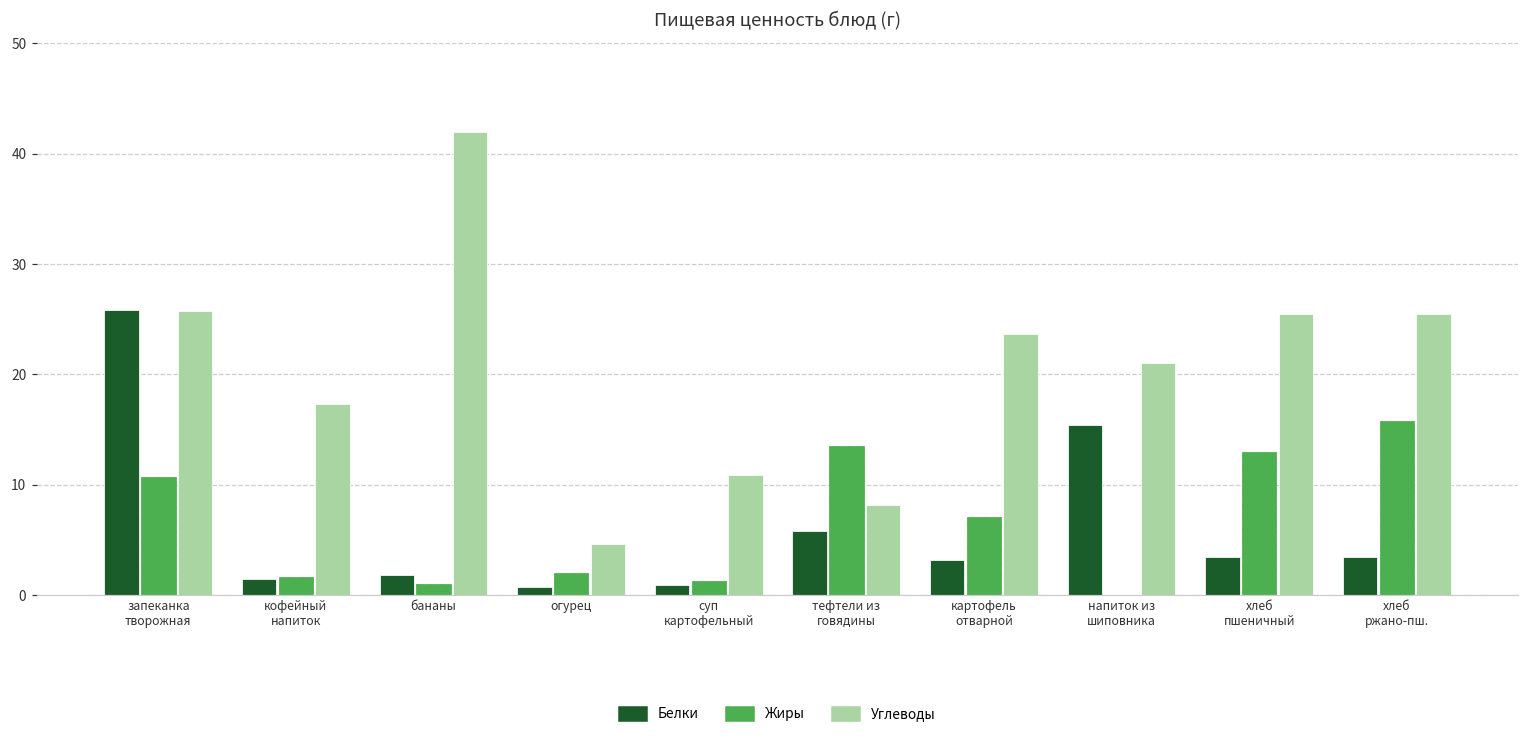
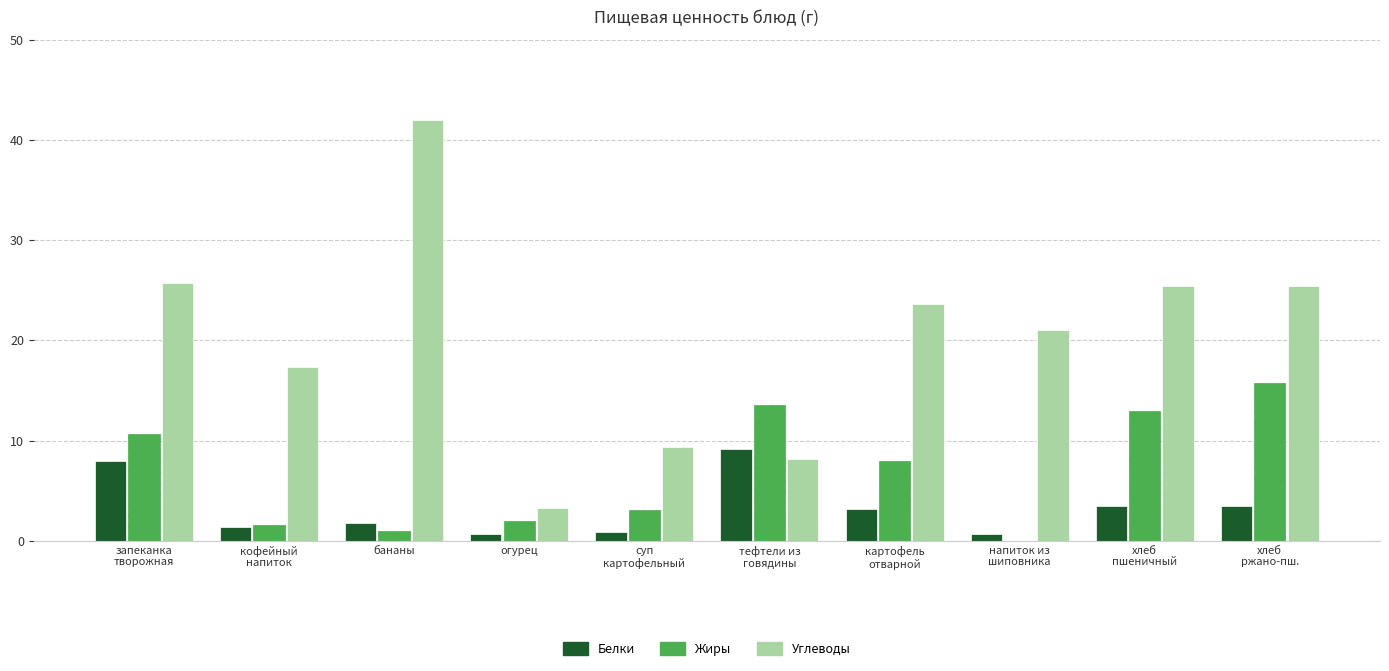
  {
    "Белки": {
-     "запеканка творожная": 25.8,
+     "запеканка творожная": 8.0,
      "кофейный напиток": 1.4,
      "бананы": 1.8,
      "огурец": 0.7,
      "суп картофельный": 0.9,
-     "тефтели из говядины": 5.8,
+     "тефтели из говядины": 9.2,
      "картофель отварной": 3.1,
-     "напиток из шиповника": 15.4,
+     "напиток из шиповника": 0.7,
      "хлеб пшеничный": 3.5,
      "хлеб ржано-пш.": 3.5
    },
    "Жиры": {
      "запеканка творожная": 10.7,
      "кофейный напиток": 1.6,
      "бананы": 1.0,
      "огурец": 2.0,
-     "суп картофельный": 1.2,
+     "суп картофельный": 3.1,
      "тефтели из говядины": 13.5,
-     "картофель отварной": 7.0,
+     "картофель отварной": 8.0,
      "напиток из шиповника": 0.0,
      "хлеб пшеничный": 12.9,
      "хлеб ржано-пш.": 15.7
    },
    "Углеводы": {
      "запеканка творожная": 25.7,
      "кофейный напиток": 17.4,
      "бананы": 42.0,
-     "огурец": 4.6,
-     "суп картофельный": 10.9,
+     "огурец": 3.3,
+     "суп картофельный": 9.4,
      "тефтели из говядины": 8.2,
      "картофель отварной": 23.6,
      "напиток из шиповника": 21.0,
      "хлеб пшеничный": 25.4,
      "хлеб ржано-пш.": 25.4
    }
  }
